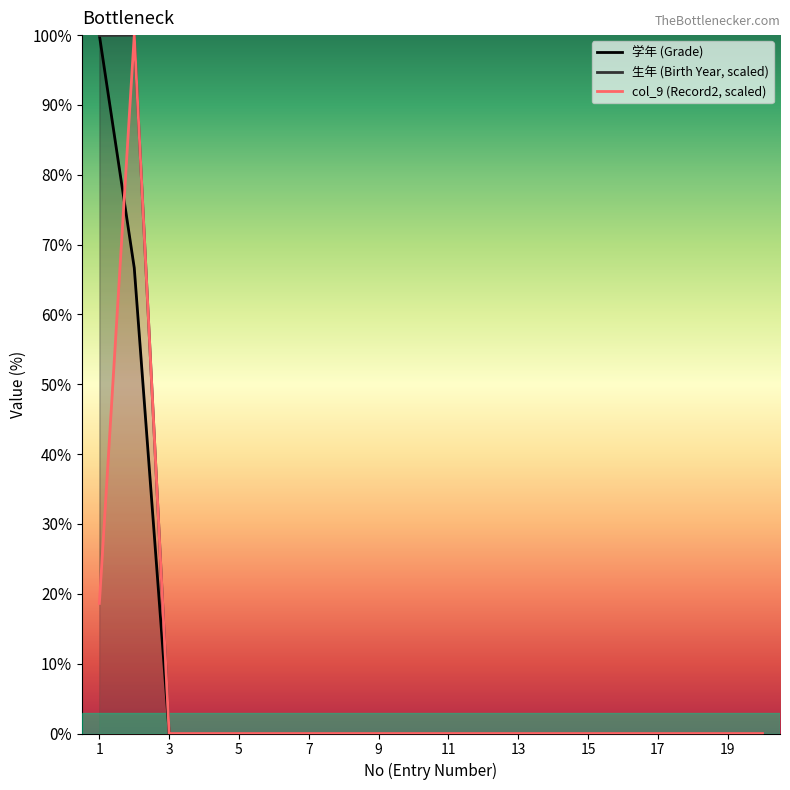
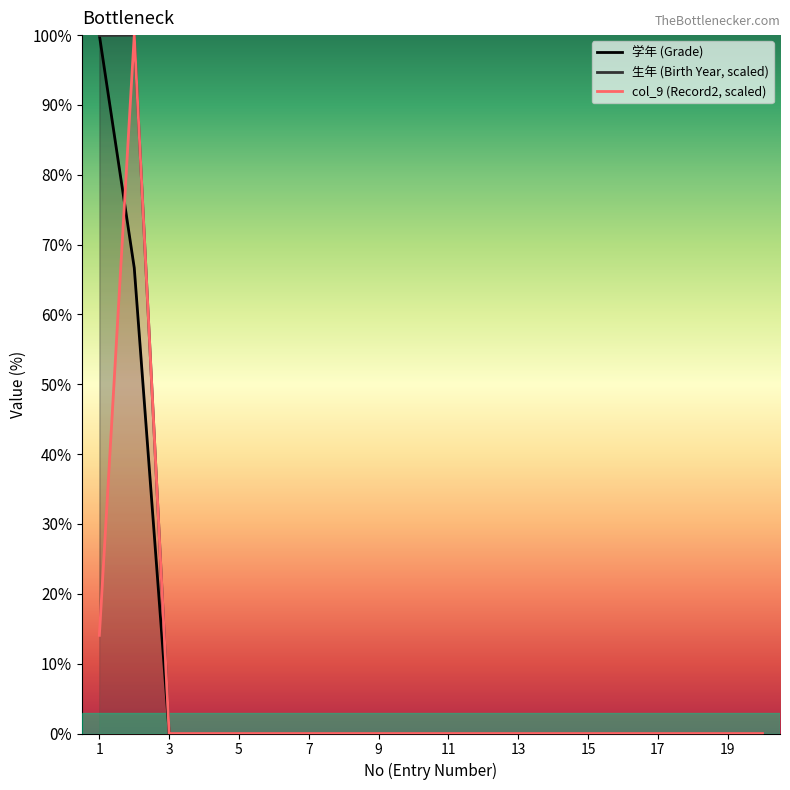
  {
    "col_9 (Record2, scaled)": {
-     "1": "19%"
+     "1": "14%"
    }
  }
